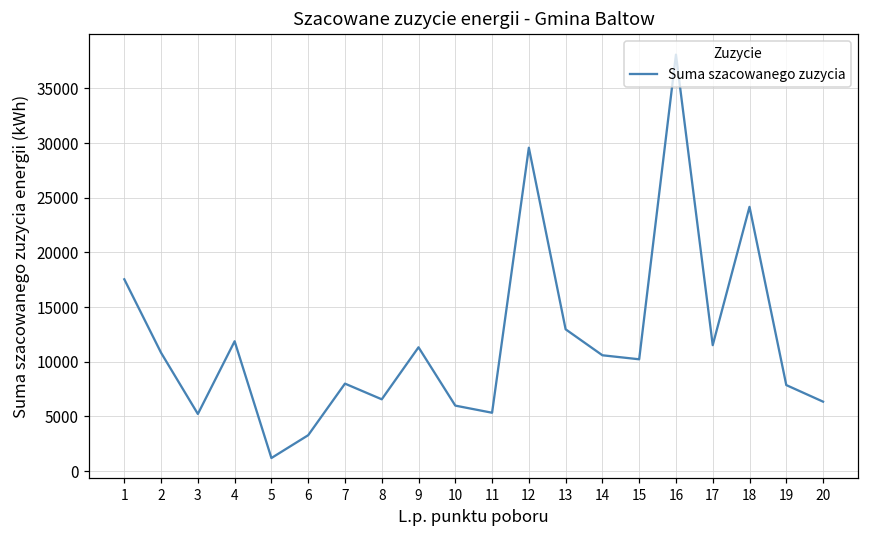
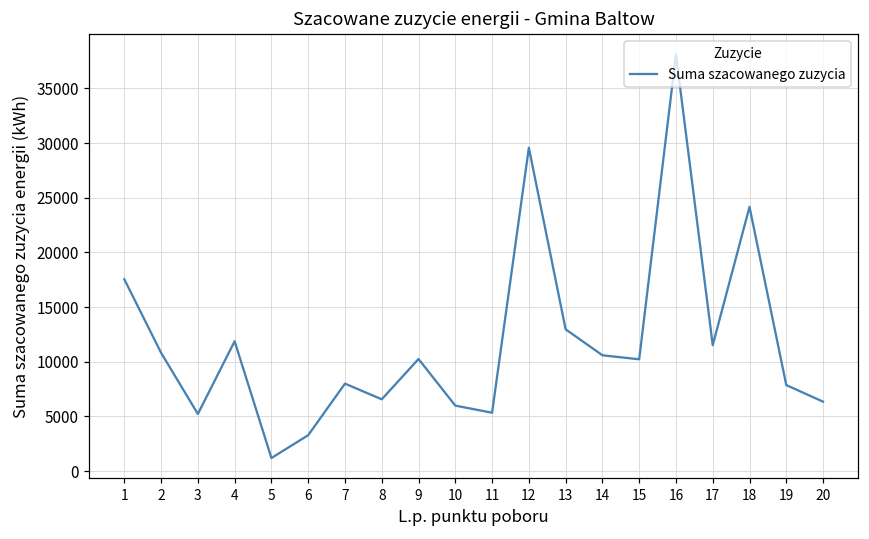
  {
    "1": 18000,
    "2": 11000,
    "3": 5000,
    "4": 12000,
    "5": 1000,
    "6": 3000,
    "7": 8000,
    "8": 7000,
-   "9": 11000,
+   "9": 10000,
    "10": 6000,
    "11": 5000,
    "12": 30000,
    "13": 13000,
    "14": 11000,
    "15": 10000,
    "17": 12000,
    "18": 24000,
    "19": 8000,
    "20": 6000
  }
